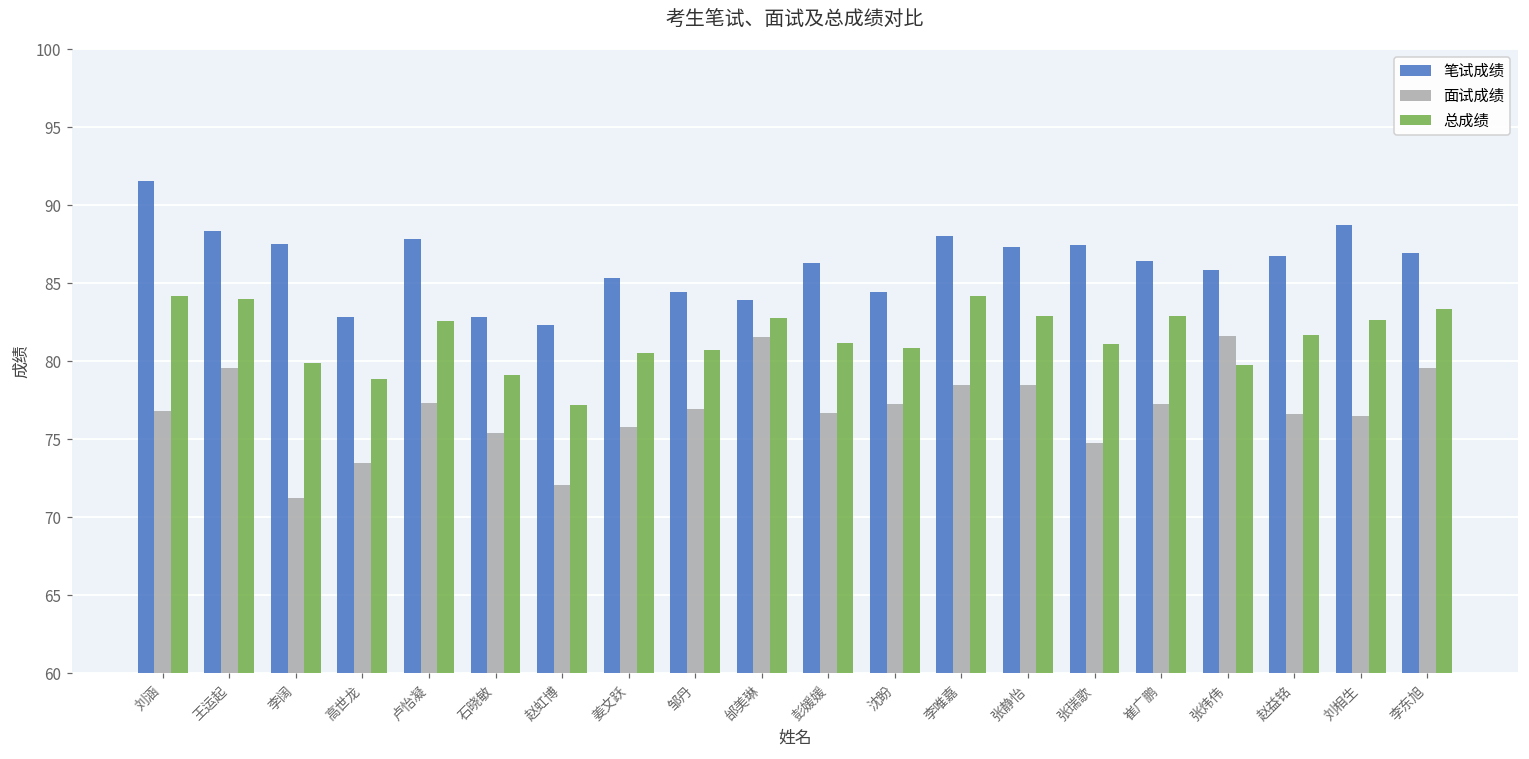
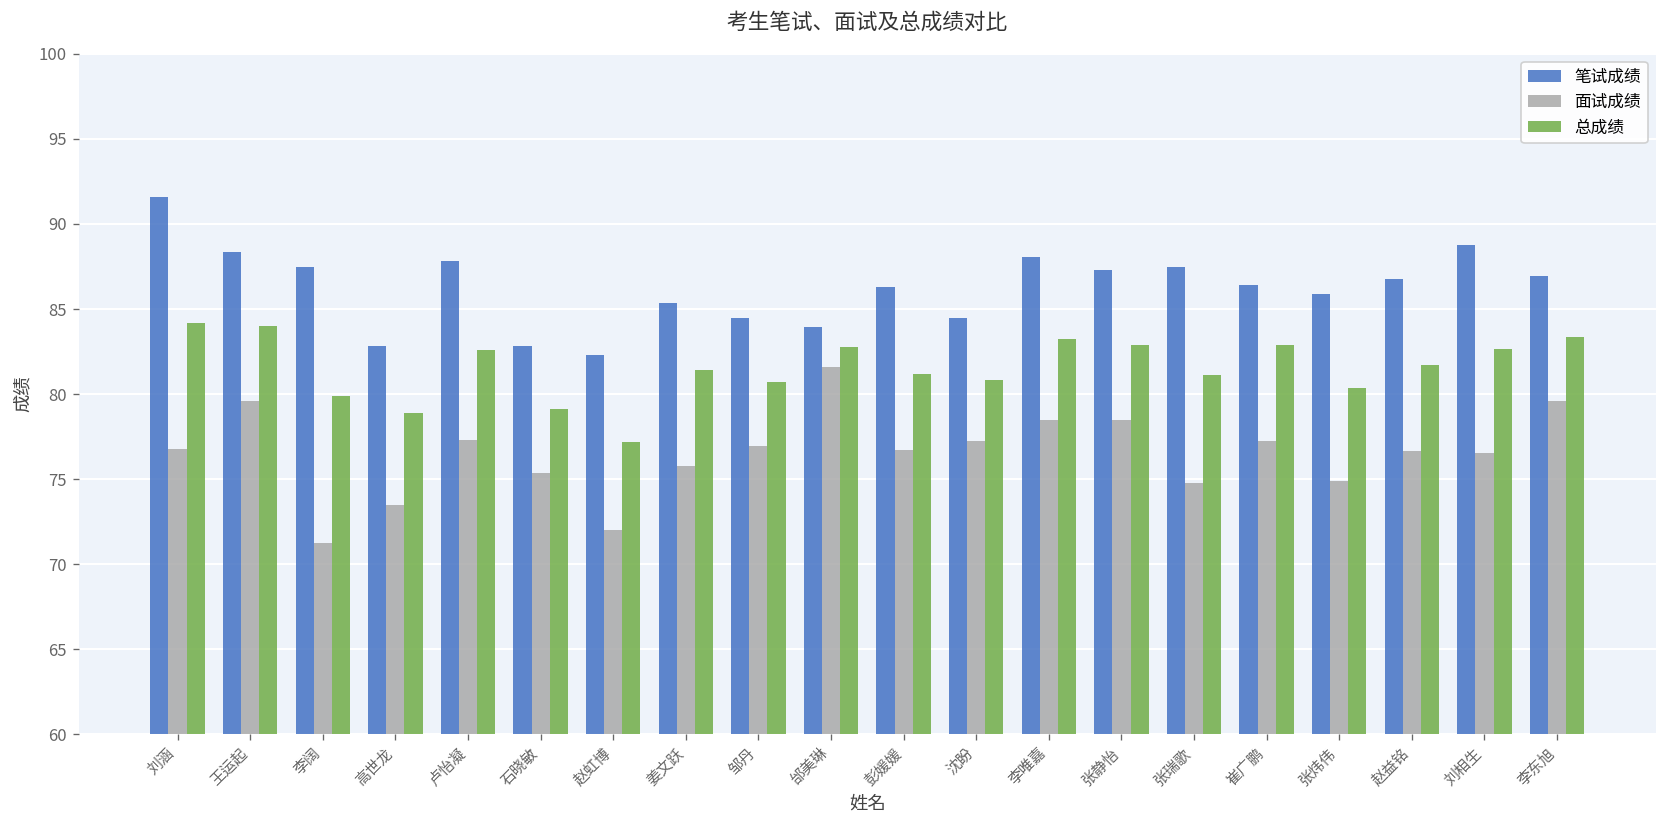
  {
    "笔试成绩": {
      "刘涵": 91.6,
      "王运起": 88.4,
      "李阔": 87.5,
      "高世龙": 82.8,
      "卢怡凝": 87.8,
      "石晓敏": 82.9,
      "赵虹博": 82.3,
      "姜文跃": 85.3,
      "邹丹": 84.5,
      "邰美琳": 83.9,
      "彭媛媛": 86.3,
      "沈盼": 84.5,
      "李唯嘉": 88.0,
      "张静怡": 87.3,
      "张瑞歌": 87.5,
      "崔广鹏": 86.4,
      "张炜伟": 85.9,
      "赵益铭": 86.8,
      "刘相生": 88.8,
      "李东旭": 87.0
    },
    "面试成绩": {
      "刘涵": 76.8,
      "王运起": 79.6,
      "李阔": 71.2,
      "高世龙": 73.5,
      "卢怡凝": 77.3,
      "石晓敏": 75.4,
      "赵虹博": 72.0,
      "姜文跃": 75.8,
      "邹丹": 77.0,
      "邰美琳": 81.6,
      "彭媛媛": 76.7,
      "沈盼": 77.3,
      "李唯嘉": 78.5,
      "张静怡": 78.5,
      "张瑞歌": 74.8,
      "崔广鹏": 77.3,
-     "张炜伟": 81.6,
+     "张炜伟": 74.9,
      "赵益铭": 76.6,
      "刘相生": 76.5,
      "李东旭": 79.6
    },
    "总成绩": {
      "刘涵": 84.2,
      "王运起": 84.0,
      "李阔": 79.9,
      "高世龙": 78.9,
      "卢怡凝": 82.6,
      "石晓敏": 79.1,
      "赵虹博": 77.2,
-     "姜文跃": 80.6,
+     "姜文跃": 81.4,
      "邹丹": 80.7,
      "邰美琳": 82.8,
      "彭媛媛": 81.2,
      "沈盼": 80.9,
-     "李唯嘉": 84.2,
+     "李唯嘉": 83.3,
      "张静怡": 82.9,
      "张瑞歌": 81.1,
      "崔广鹏": 82.9,
-     "张炜伟": 79.8,
+     "张炜伟": 80.4,
      "赵益铭": 81.7,
      "刘相生": 82.6,
      "李东旭": 83.4
    }
  }
